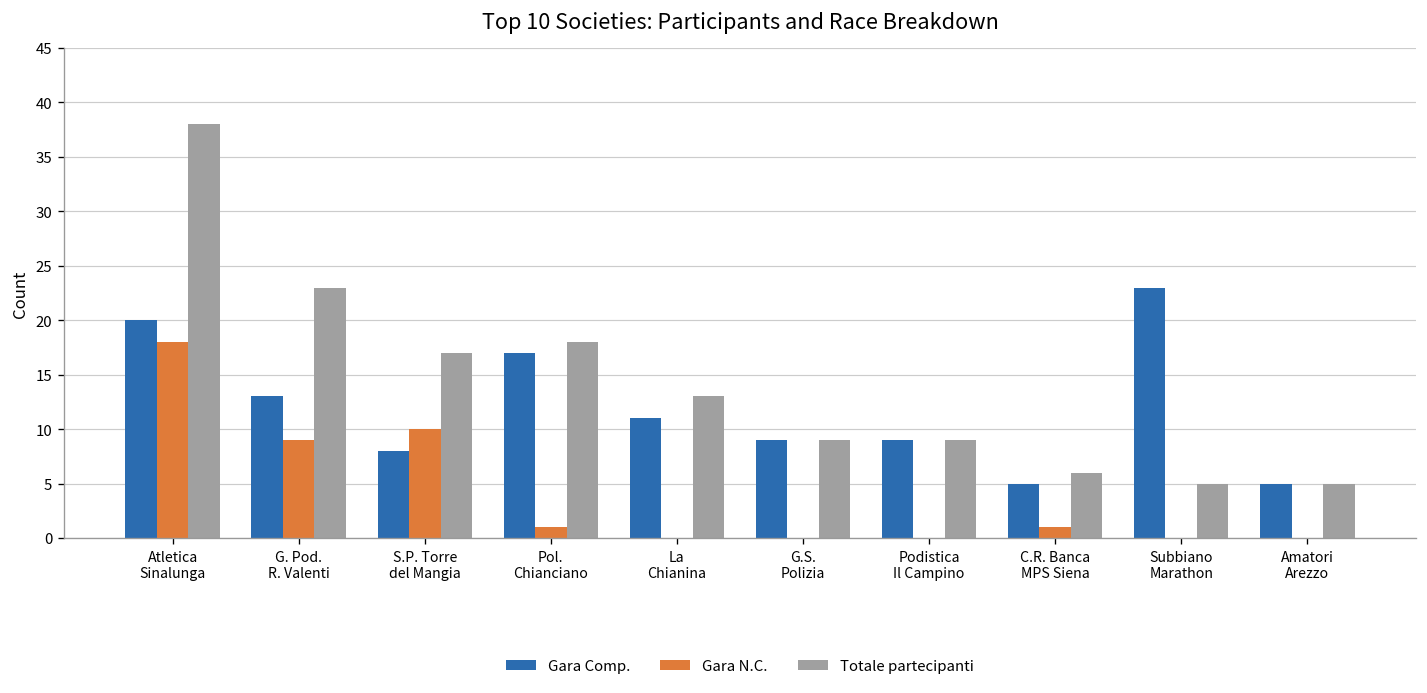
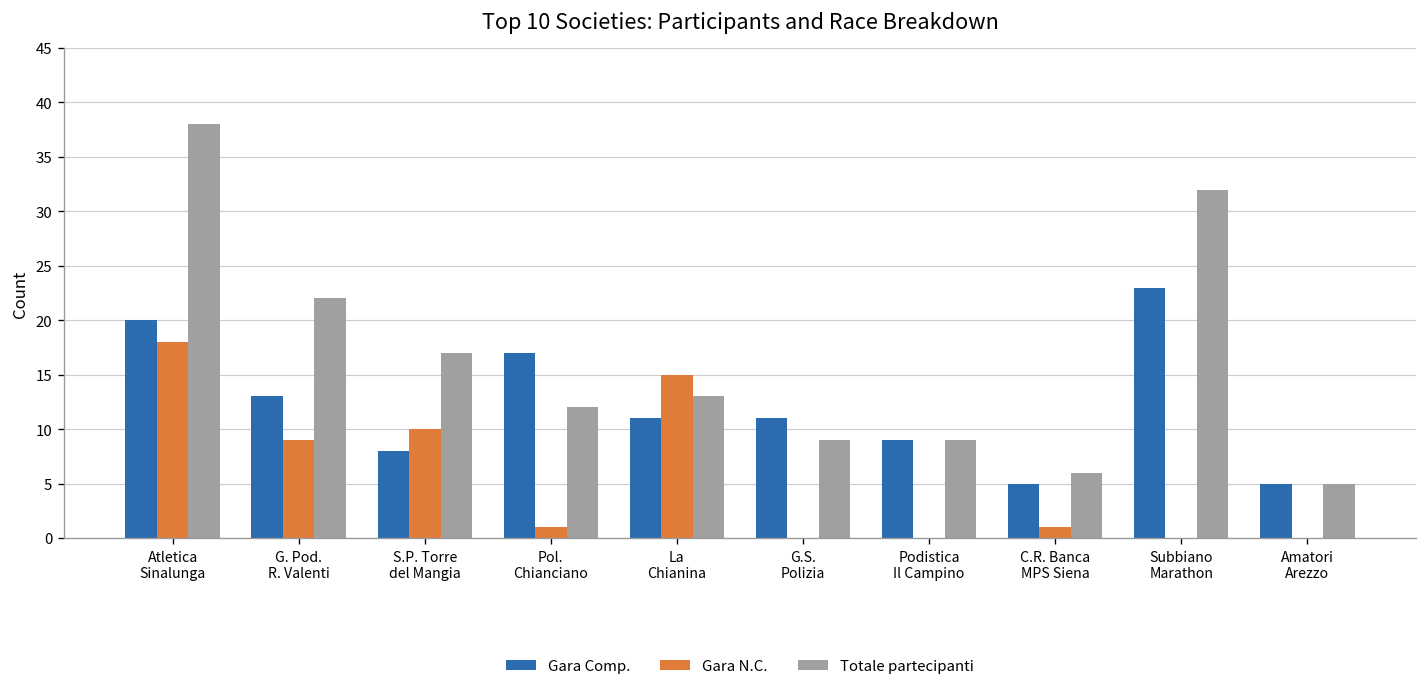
  {
    "Gara Comp.": {
      "Atletica Sinalunga": 20,
      "G. Pod. R. Valenti": 13,
      "S.P. Torre del Mangia": 8,
      "Pol. Chianciano": 17,
      "La Chianina": 11,
-     "G.S. Polizia": 9,
+     "G.S. Polizia": 11,
      "Podistica Il Campino": 9,
      "C.R. Banca MPS Siena": 5,
      "Subbiano Marathon": 23,
      "Amatori Arezzo": 5
    },
    "Gara N.C.": {
      "Atletica Sinalunga": 18,
      "G. Pod. R. Valenti": 9,
      "S.P. Torre del Mangia": 10,
      "Pol. Chianciano": 1,
-     "La Chianina": 0,
+     "La Chianina": 15,
      "G.S. Polizia": 0,
      "Podistica Il Campino": 0,
      "C.R. Banca MPS Siena": 1,
      "Subbiano Marathon": 0,
      "Amatori Arezzo": 0
    },
    "Totale partecipanti": {
      "Atletica Sinalunga": 38,
-     "G. Pod. R. Valenti": 23,
+     "G. Pod. R. Valenti": 22,
      "S.P. Torre del Mangia": 17,
-     "Pol. Chianciano": 18,
+     "Pol. Chianciano": 12,
      "La Chianina": 13,
      "G.S. Polizia": 9,
      "Podistica Il Campino": 9,
      "C.R. Banca MPS Siena": 6,
-     "Subbiano Marathon": 5,
+     "Subbiano Marathon": 32,
      "Amatori Arezzo": 5
    }
  }
